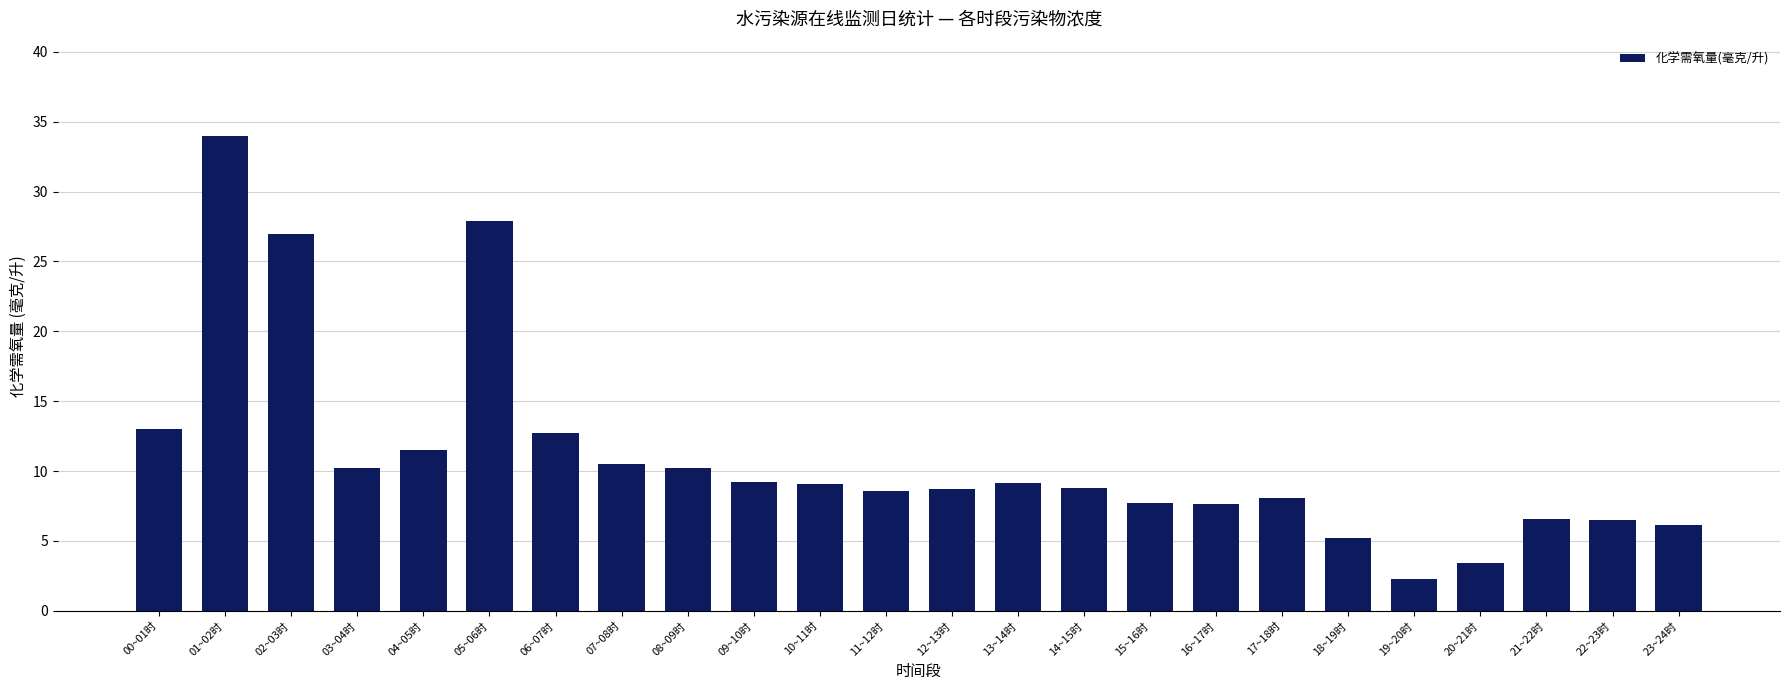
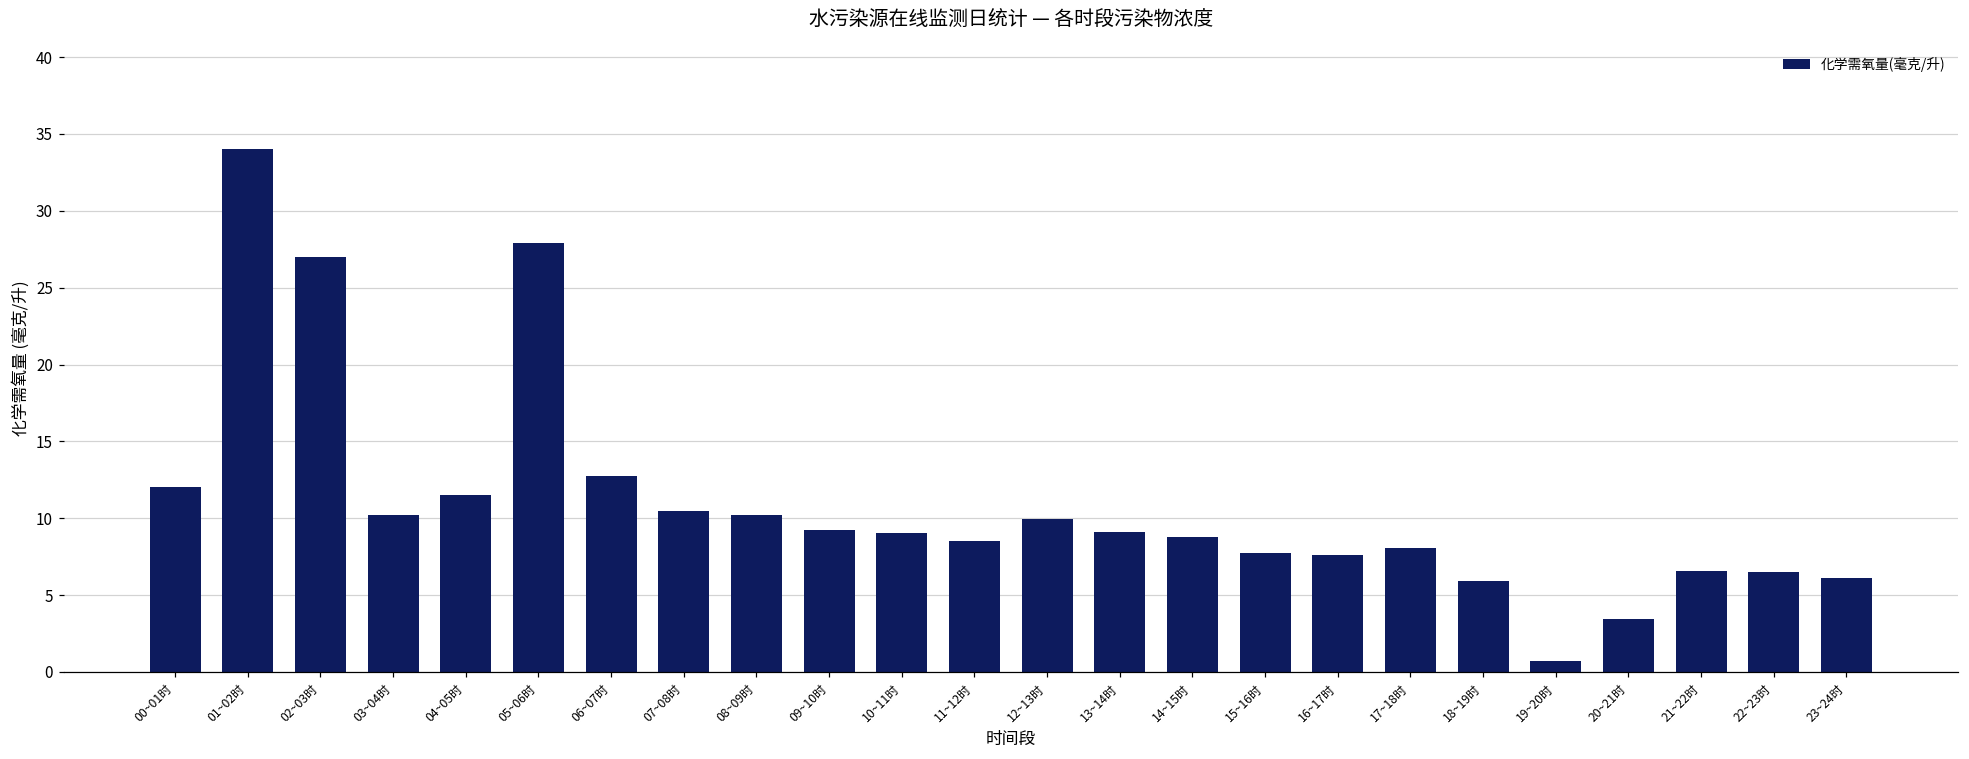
  {
-   "00~01时": 13.0,
+   "00~01时": 12.0,
    "01~02时": 34.0,
    "02~03时": 27.0,
    "03~04时": 10.2,
    "04~05时": 11.5,
    "05~06时": 27.9,
    "06~07时": 12.8,
    "07~08时": 10.5,
    "08~09时": 10.2,
    "09~10时": 9.2,
    "10~11时": 9.1,
    "11~12时": 8.6,
-   "12~13时": 8.7,
+   "12~13时": 9.9,
    "13~14时": 9.1,
    "14~15时": 8.8,
    "15~16时": 7.7,
    "16~17时": 7.6,
    "17~18时": 8.1,
-   "18~19时": 5.2,
-   "19~20时": 2.3,
+   "18~19时": 5.9,
+   "19~20时": 0.7,
    "20~21时": 3.4,
    "21~22时": 6.6,
    "22~23时": 6.5,
    "23~24时": 6.1
  }
